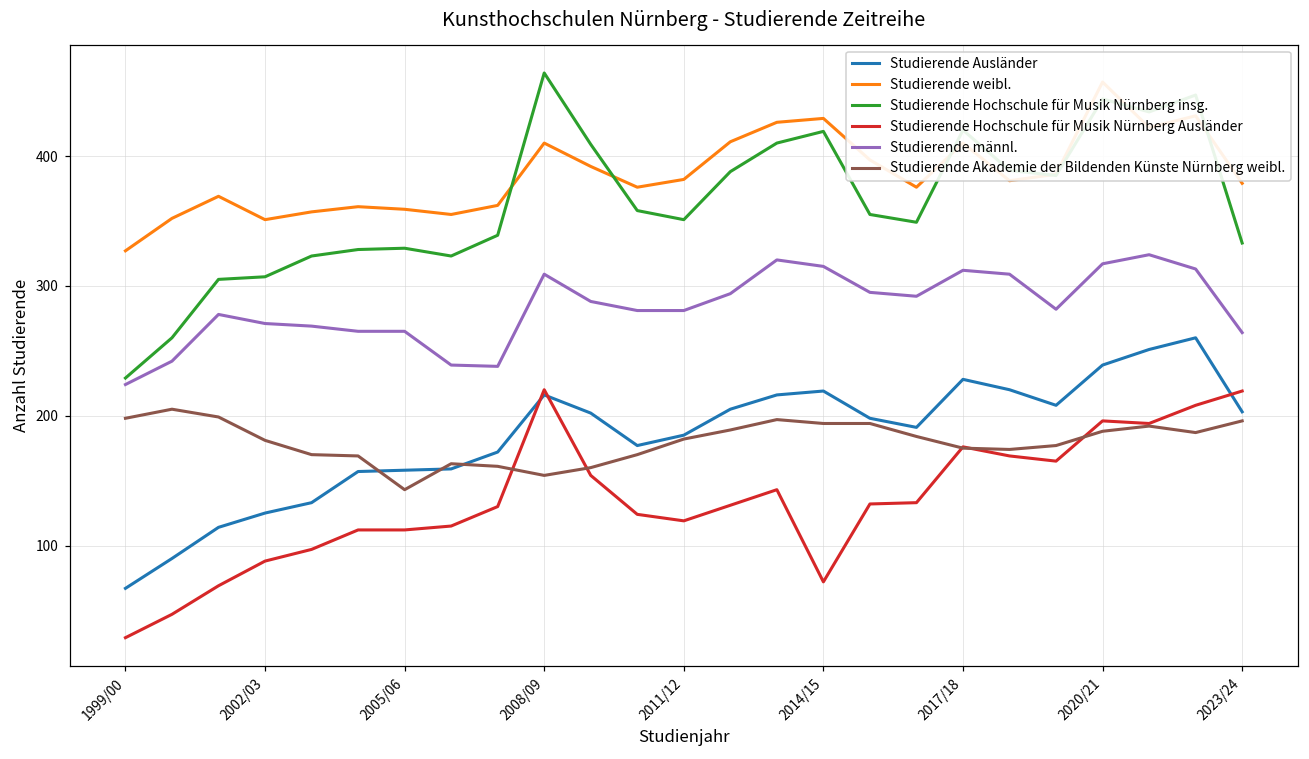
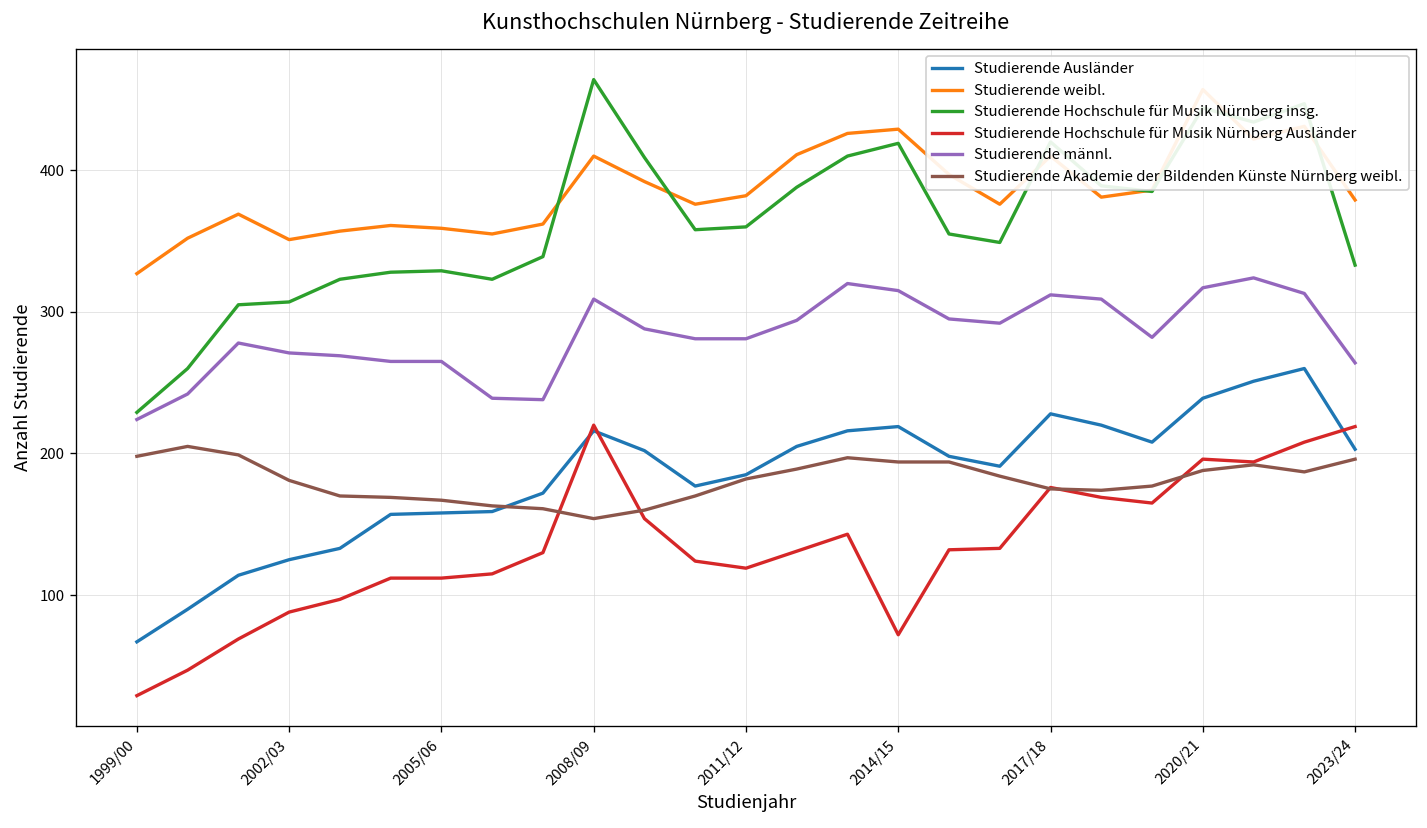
  {
    "Studierende Ausländer": {
      "1999/00": 67,
      "2002/03": 125,
      "2005/06": 158,
      "2008/09": 216,
      "2011/12": 185,
      "2014/15": 219,
      "2017/18": 228,
      "2020/21": 239,
      "2023/24": 203
    },
    "Studierende weibl.": {
      "1999/00": 327,
      "2002/03": 351,
      "2005/06": 359,
      "2008/09": 410,
      "2011/12": 382,
      "2014/15": 429,
      "2023/24": 379
    },
    "Studierende Hochschule für Musik Nürnberg insg.": {
      "1999/00": 229,
      "2002/03": 307,
      "2005/06": 329,
      "2008/09": 464,
-     "2011/12": 351,
+     "2011/12": 360,
      "2014/15": 419,
      "2023/24": 333
    },
    "Studierende Hochschule für Musik Nürnberg Ausländer": {
      "1999/00": 29,
      "2002/03": 88,
      "2005/06": 112,
      "2008/09": 220,
      "2011/12": 119,
      "2014/15": 72,
      "2020/21": 196,
      "2023/24": 219
    },
    "Studierende männl.": {
      "1999/00": 224,
      "2002/03": 271,
      "2005/06": 265,
      "2008/09": 309,
      "2011/12": 281,
      "2014/15": 315,
      "2017/18": 312,
      "2020/21": 317,
      "2023/24": 264
    },
    "Studierende Akademie der Bildenden Künste Nürnberg weibl.": {
      "1999/00": 198,
      "2002/03": 181,
-     "2005/06": 143,
+     "2005/06": 167,
      "2008/09": 154,
      "2011/12": 182,
      "2014/15": 194,
      "2020/21": 188,
      "2023/24": 196
    }
  }
